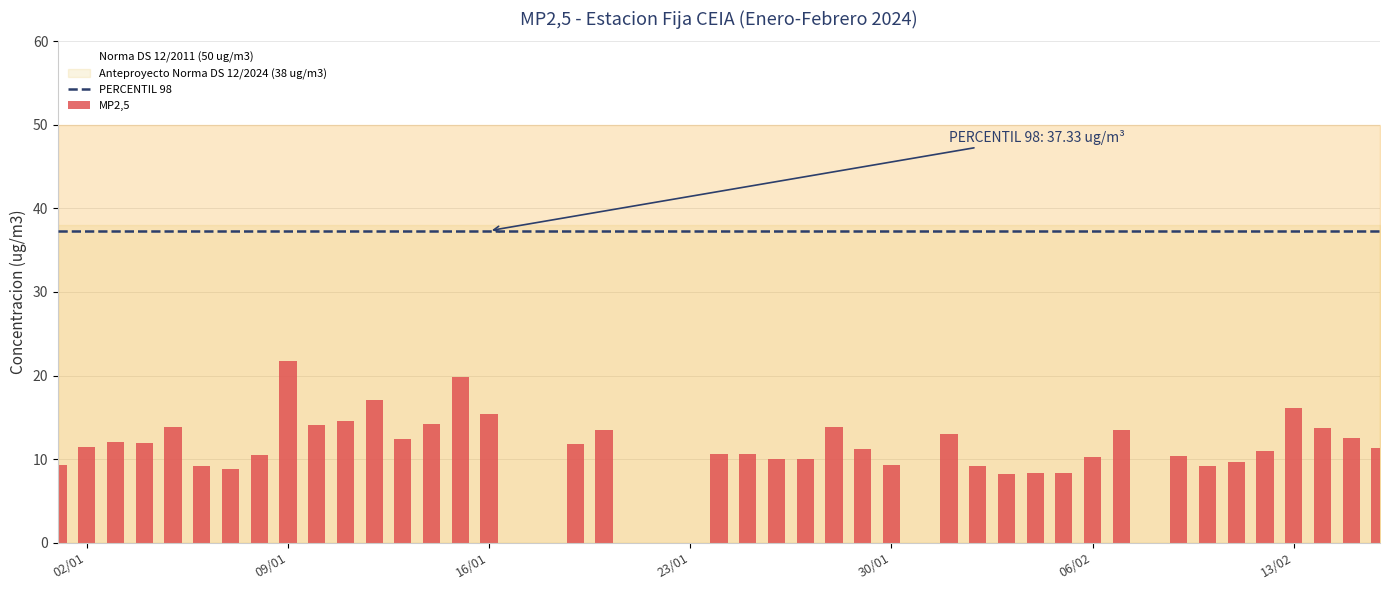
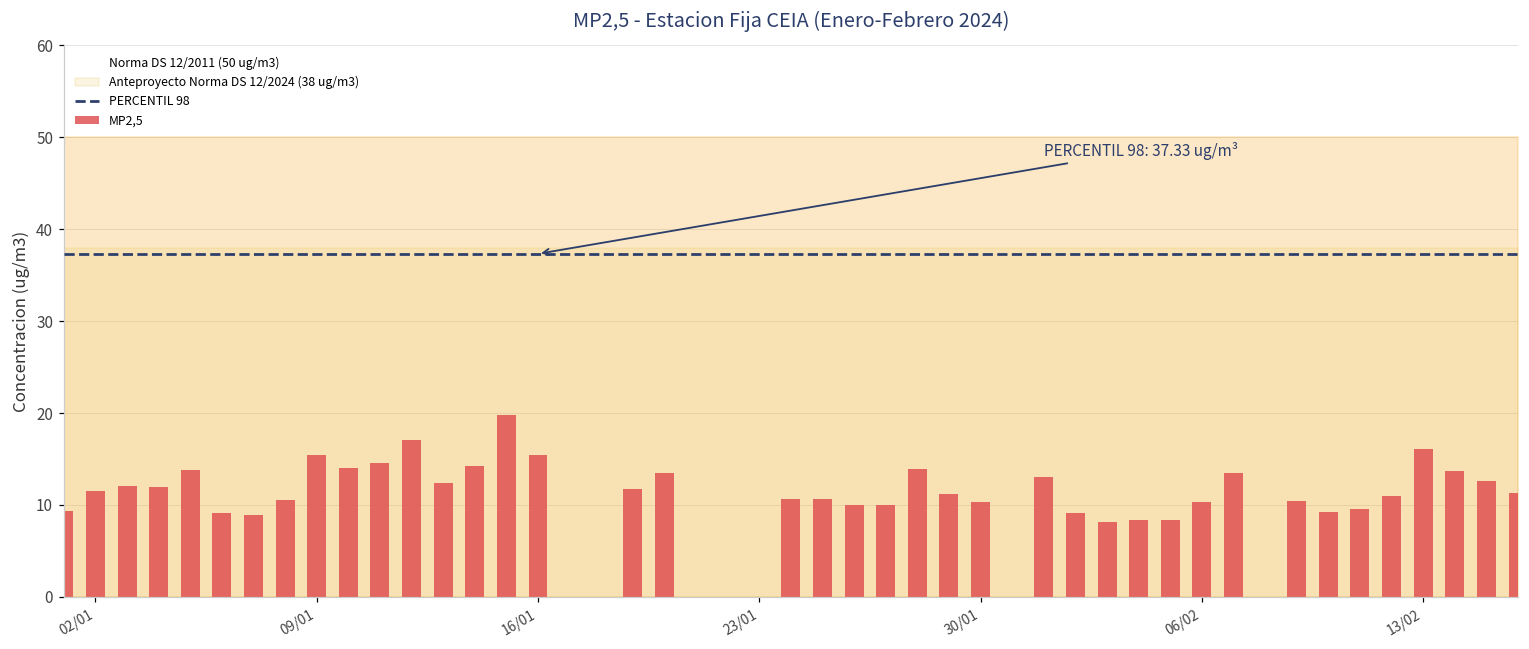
  {
    "PERCENTIL 98": {
      "02/01": 37,
      "09/01": 37,
      "16/01": 37,
      "13/02": 37
    },
    "MP2,5": {
      "02/01": 11,
-     "09/01": 22,
+     "09/01": 15,
      "16/01": 15,
-     "30/01": 9,
+     "30/01": 10,
      "06/02": 10,
      "13/02": 16
    }
  }
